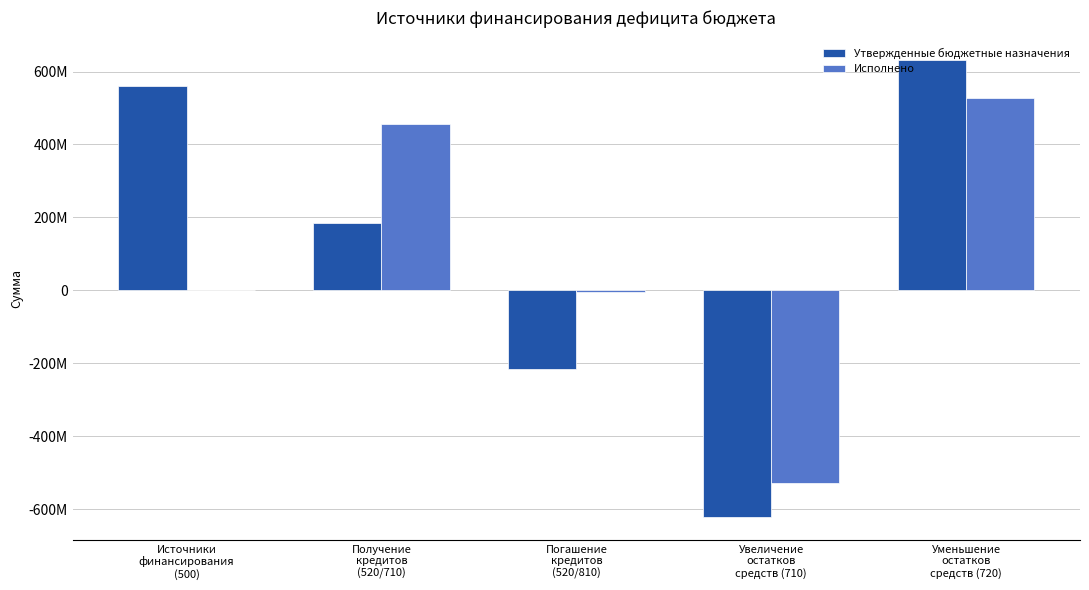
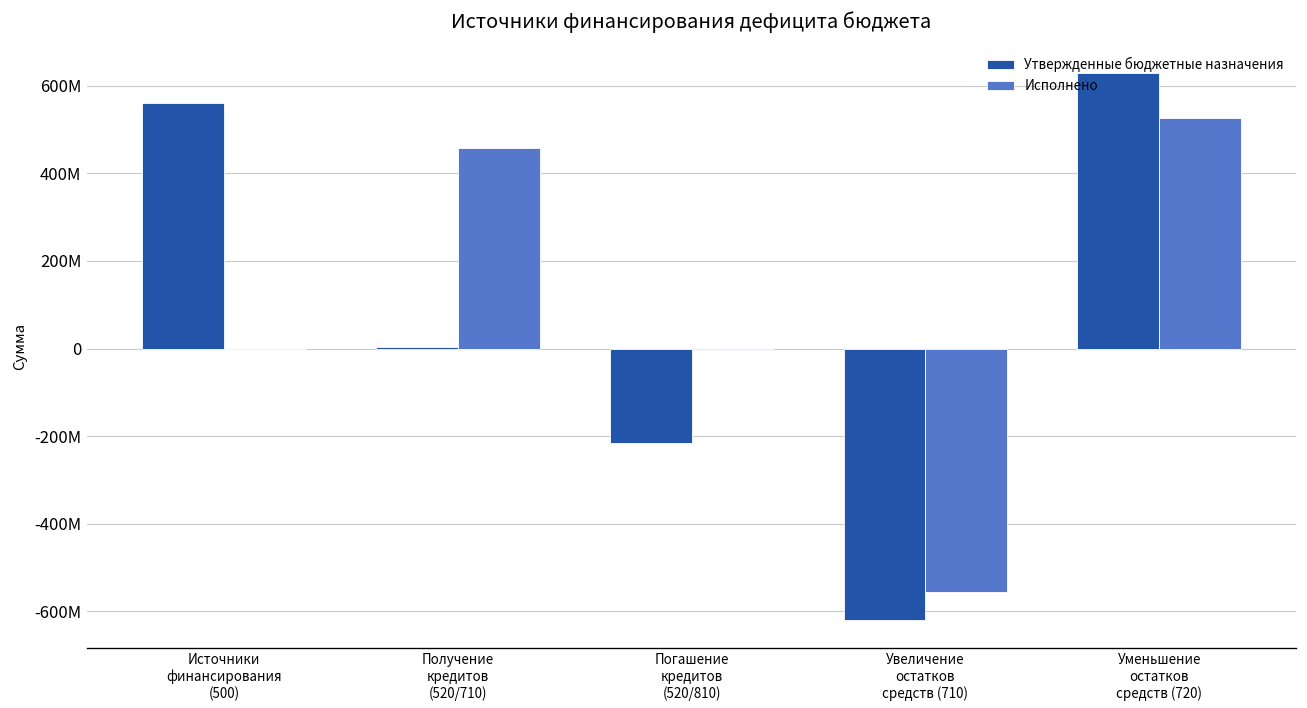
  {
    "Утвержденные бюджетные назначения": {
      "Источники финансирования (500)": 560000000,
-     "Получение кредитов (520/710)": 180000000,
+     "Получение кредитов (520/710)": 0,
      "Погашение кредитов (520/810)": -220000000,
      "Увеличение остатков средств (710)": -620000000,
      "Уменьшение остатков средств (720)": 630000000
    },
    "Исполнено": {
      "Получение кредитов (520/710)": 460000000,
-     "Увеличение остатков средств (710)": -530000000,
+     "Увеличение остатков средств (710)": -560000000,
      "Уменьшение остатков средств (720)": 530000000
    }
  }
